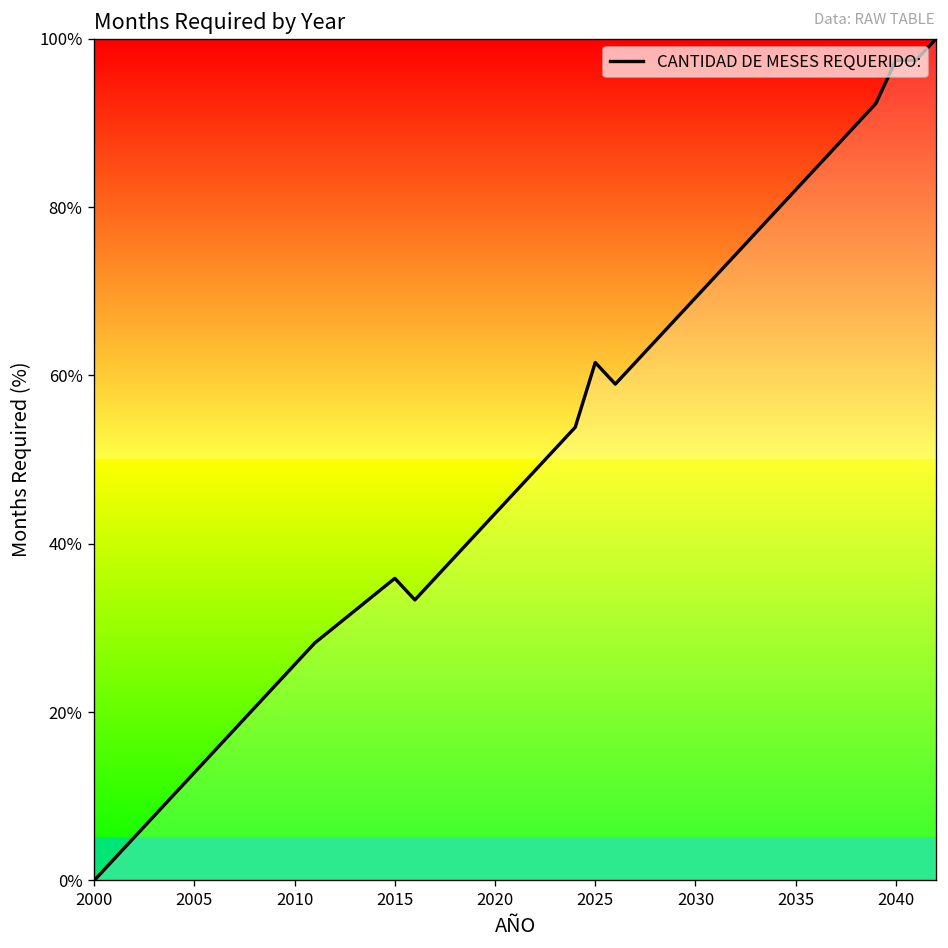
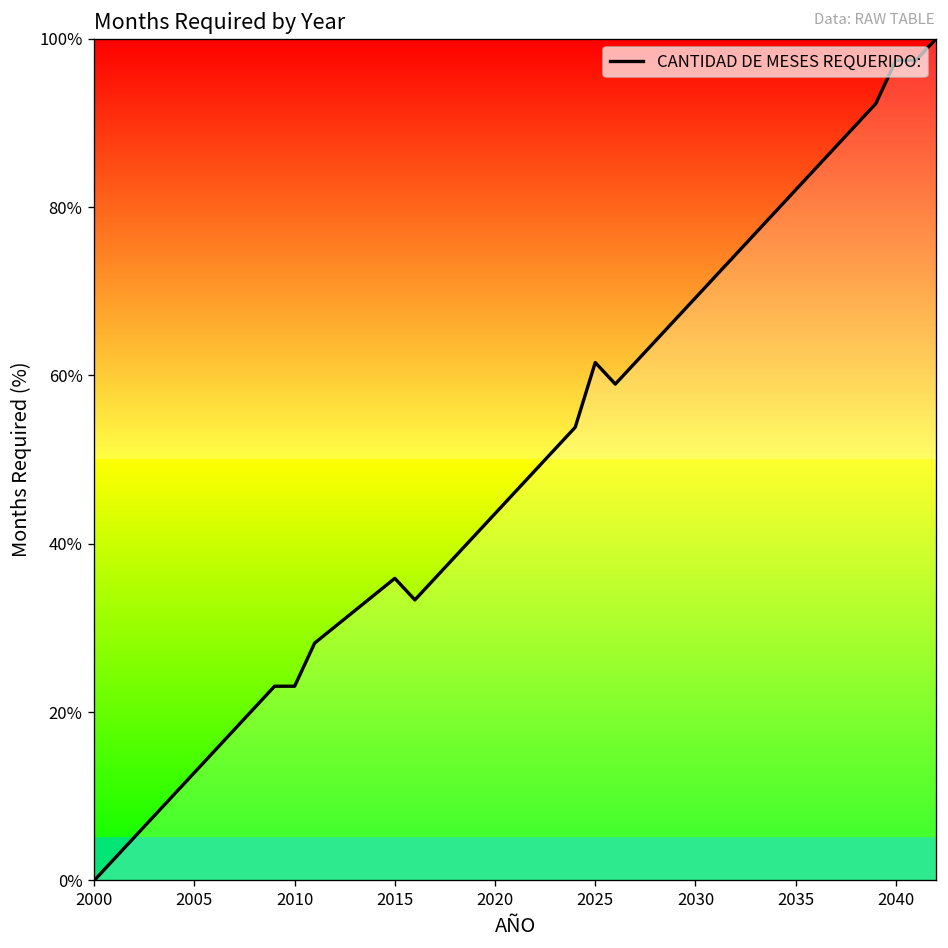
  {
    "CANTIDAD DE MESES REQUERIDO:": {
      "2000": "0%",
      "2005": "13%",
-     "2010": "26%",
+     "2010": "23%",
      "2015": "36%",
      "2020": "44%",
      "2025": "62%",
      "2030": "69%",
      "2035": "82%"
    }
  }
